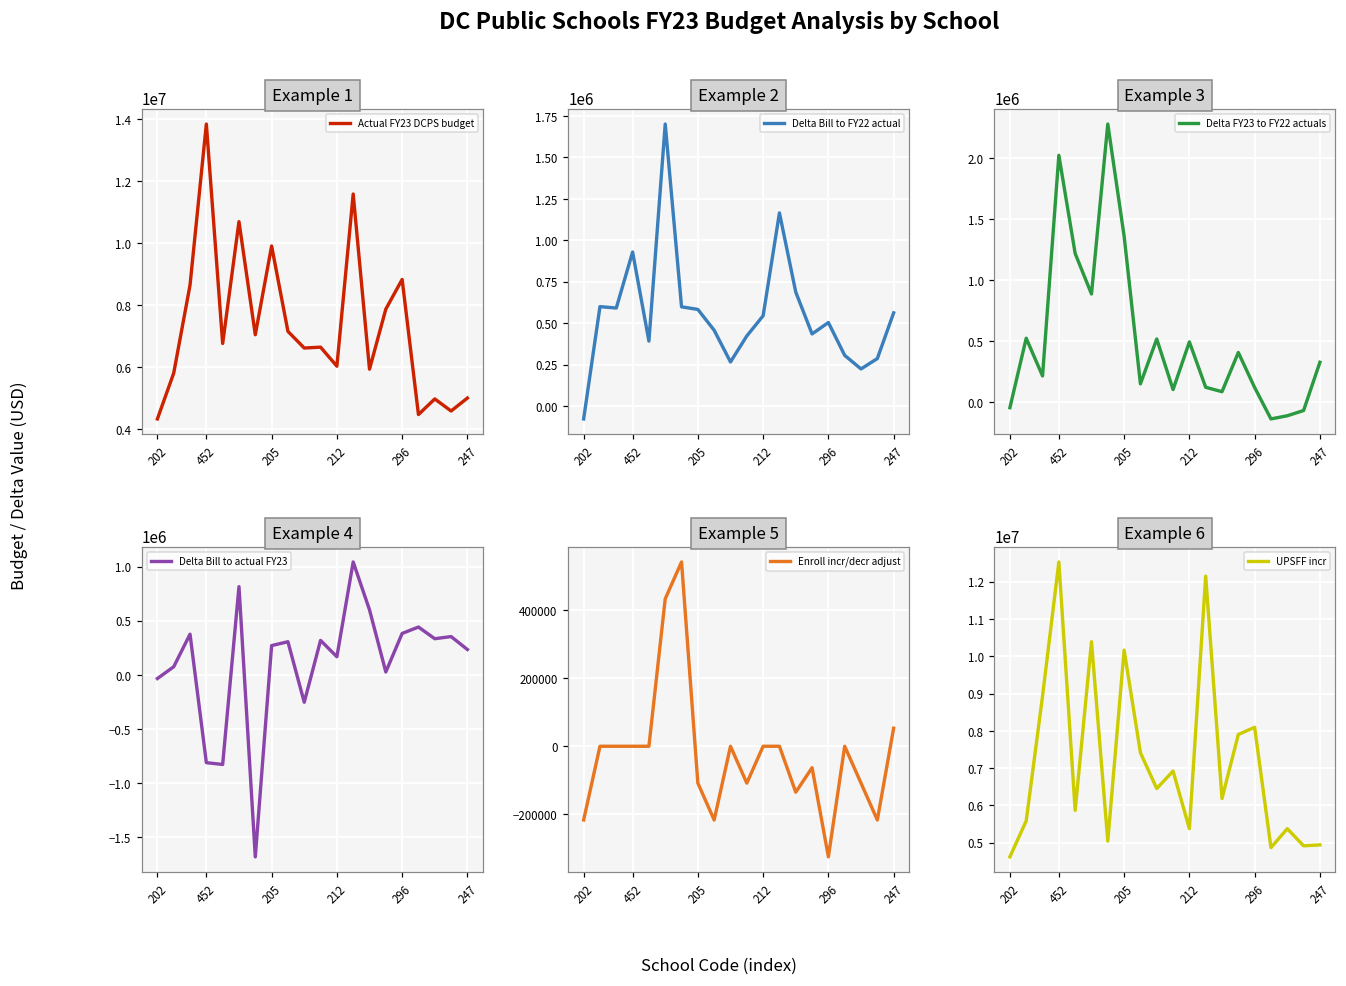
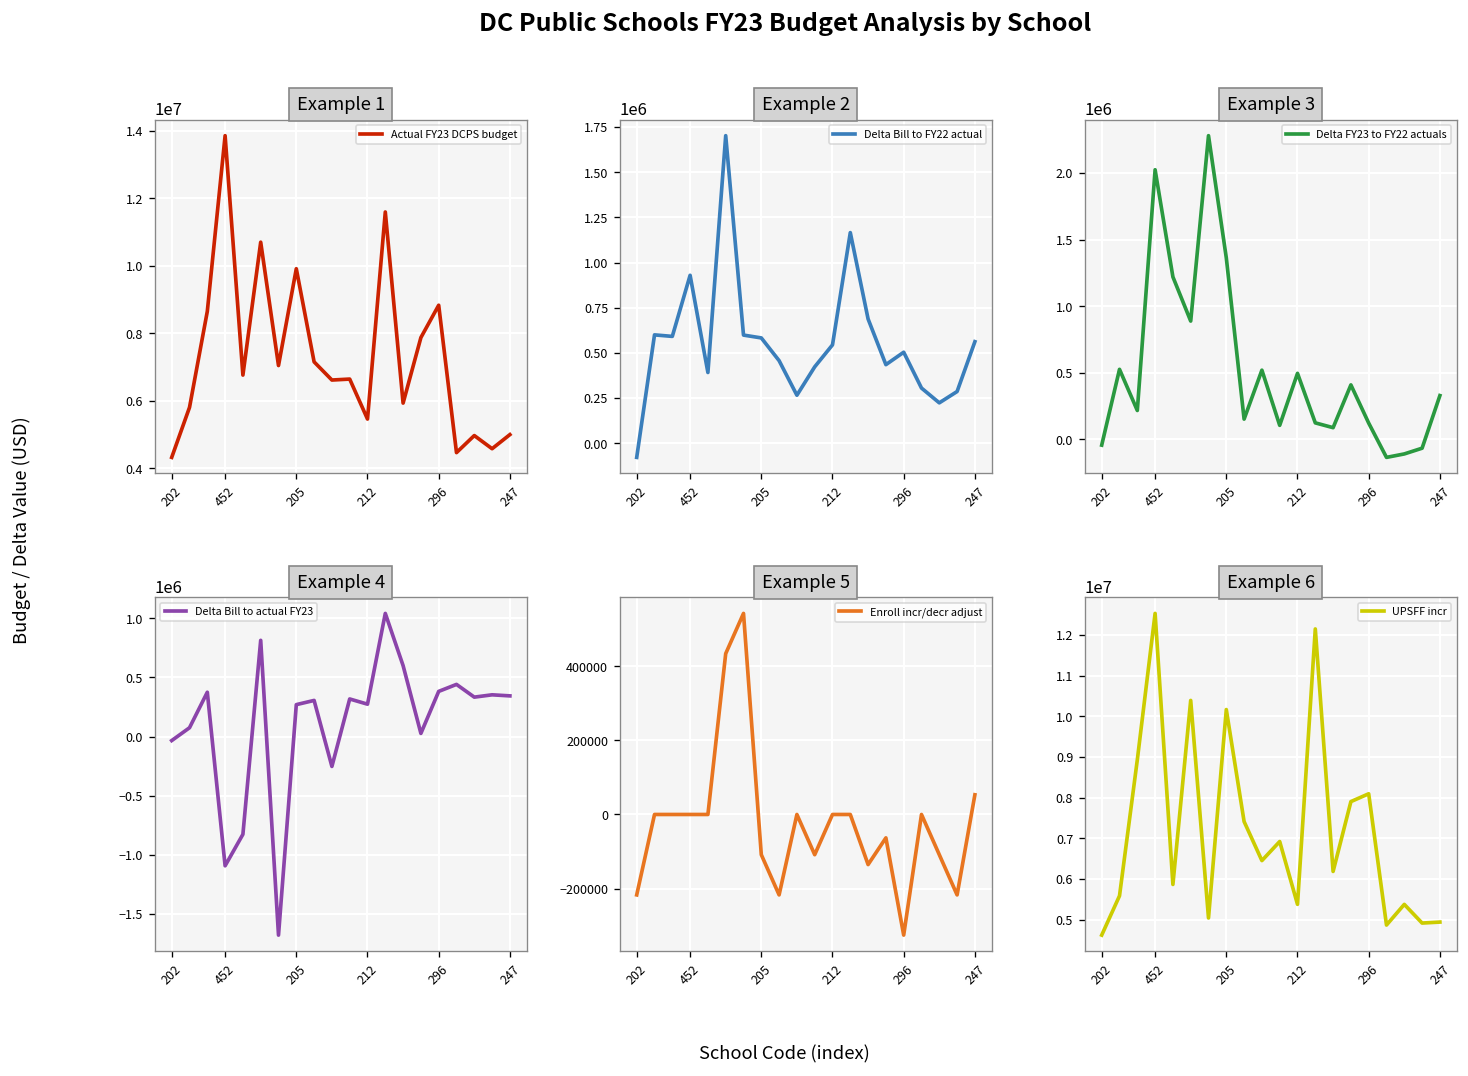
  {
    "Example 1": {
      "202": 4300000,
      "452": 13900000,
      "205": 9900000,
-     "212": 6000000,
+     "212": 5500000,
      "296": 8800000,
      "247": 5000000
    },
    "Example 2": {
      "202": -80000,
      "452": 930000,
      "205": 580000,
      "212": 540000,
      "296": 500000,
      "247": 560000
    },
    "Example 3": {
      "202": -40000,
      "452": 2020000,
      "205": 1360000,
      "212": 500000,
      "296": 120000,
      "247": 330000
    },
    "Example 4": {
      "202": 0,
-     "452": -800000,
+     "452": -1100000,
      "205": 300000,
-     "212": 200000,
+     "212": 300000,
      "296": 400000,
-     "247": 200000
+     "247": 300000
    },
    "Example 5": {
      "202": -220000,
      "452": 0,
      "205": -110000,
      "212": 0,
      "296": -330000,
      "247": 50000
    },
    "Example 6": {
      "202": 4600000,
      "452": 12500000,
      "205": 10200000,
      "212": 5400000,
      "296": 8100000,
      "247": 4900000
    }
  }
